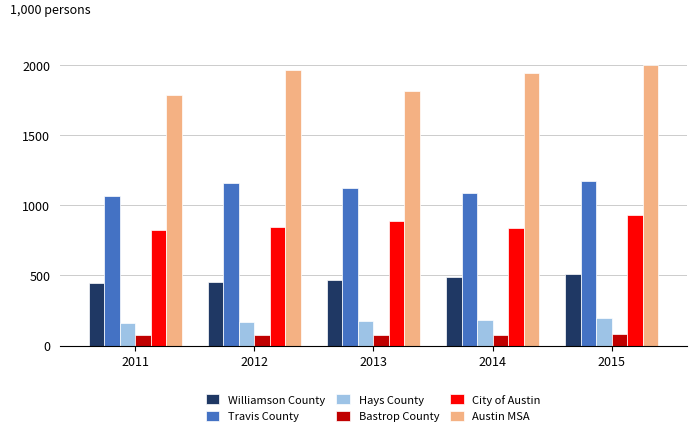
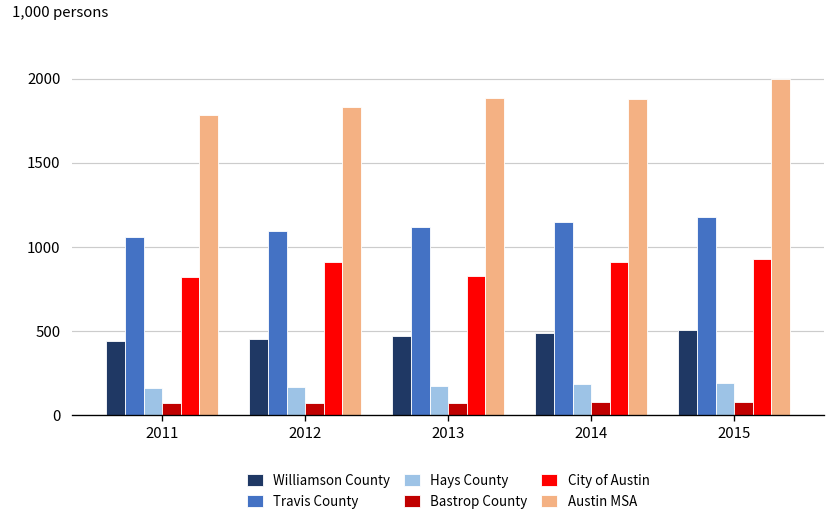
  {
    "Williamson County": {
      "2011": 440,
      "2012": 460,
      "2013": 470,
      "2014": 490,
      "2015": 510
    },
    "Travis County": {
      "2011": 1060,
-     "2012": 1160,
+     "2012": 1100,
      "2013": 1120,
-     "2014": 1090,
+     "2014": 1150,
      "2015": 1180
    },
    "Hays County": {
      "2011": 160,
      "2012": 170,
      "2013": 180,
      "2014": 190,
      "2015": 190
    },
    "Bastrop County": {
      "2011": 80,
      "2012": 70,
      "2013": 80,
      "2014": 80,
      "2015": 80
    },
    "City of Austin": {
      "2011": 820,
-     "2012": 840,
-     "2013": 890,
-     "2014": 840,
+     "2012": 910,
+     "2013": 830,
+     "2014": 910,
      "2015": 930
    },
    "Austin MSA": {
      "2011": 1780,
-     "2012": 1960,
-     "2013": 1810,
-     "2014": 1940,
+     "2012": 1830,
+     "2013": 1880,
+     "2014": 1880,
      "2015": 2000
    }
  }
